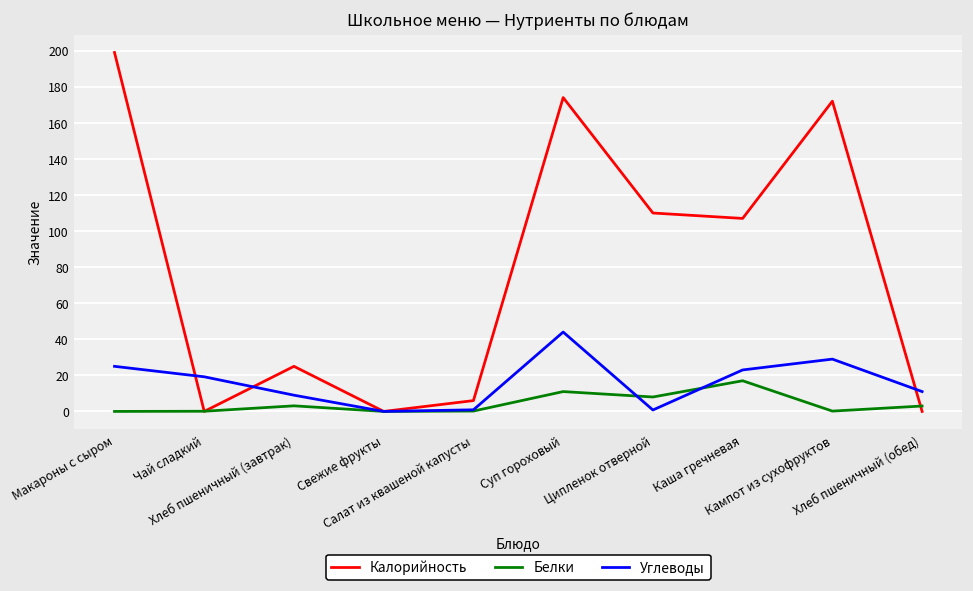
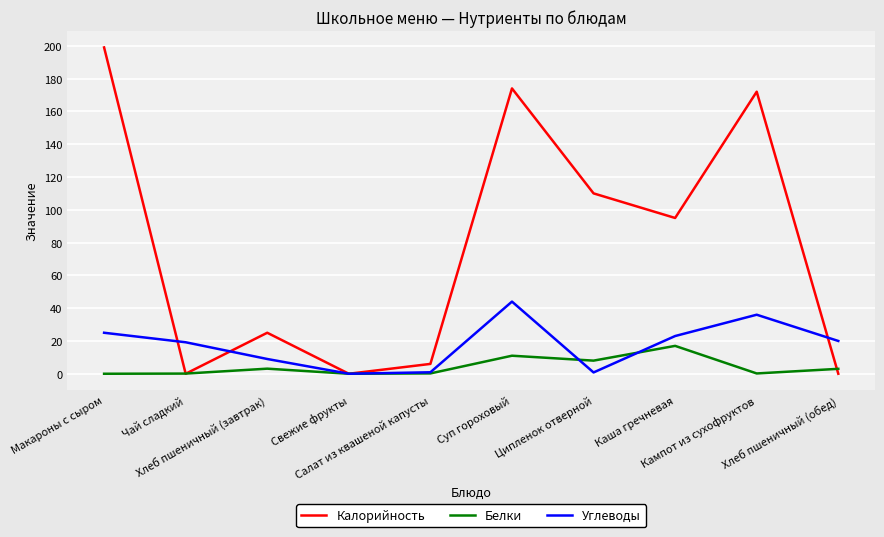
  {
    "Калорийность": {
      "Макароны с сыром": 199,
      "Хлеб пшеничный (завтрак)": 25,
      "Салат из квашеной капусты": 6,
      "Суп гороховый": 174,
      "Ципленок отверной": 110,
-     "Каша гречневая": 107,
+     "Каша гречневая": 95,
      "Кампот из сухофруктов": 172,
      "Хлеб пшеничный (обед)": 0
    },
    "Белки": {
      "Макароны с сыром": 0,
      "Хлеб пшеничный (завтрак)": 3,
      "Суп гороховый": 11,
      "Ципленок отверной": 8,
      "Каша гречневая": 17,
      "Кампот из сухофруктов": 0,
      "Хлеб пшеничный (обед)": 3
    },
    "Углеводы": {
      "Макароны с сыром": 25,
      "Чай сладкий": 19,
      "Хлеб пшеничный (завтрак)": 9,
      "Суп гороховый": 44,
      "Ципленок отверной": 1,
      "Каша гречневая": 23,
-     "Кампот из сухофруктов": 29,
-     "Хлеб пшеничный (обед)": 11
+     "Кампот из сухофруктов": 36,
+     "Хлеб пшеничный (обед)": 20
    }
  }
